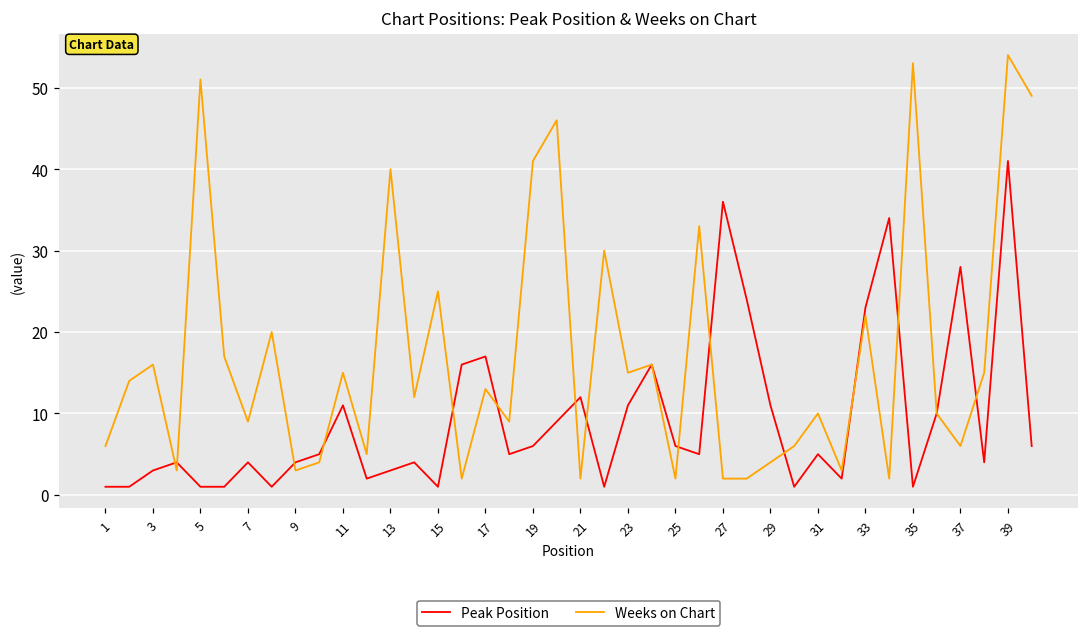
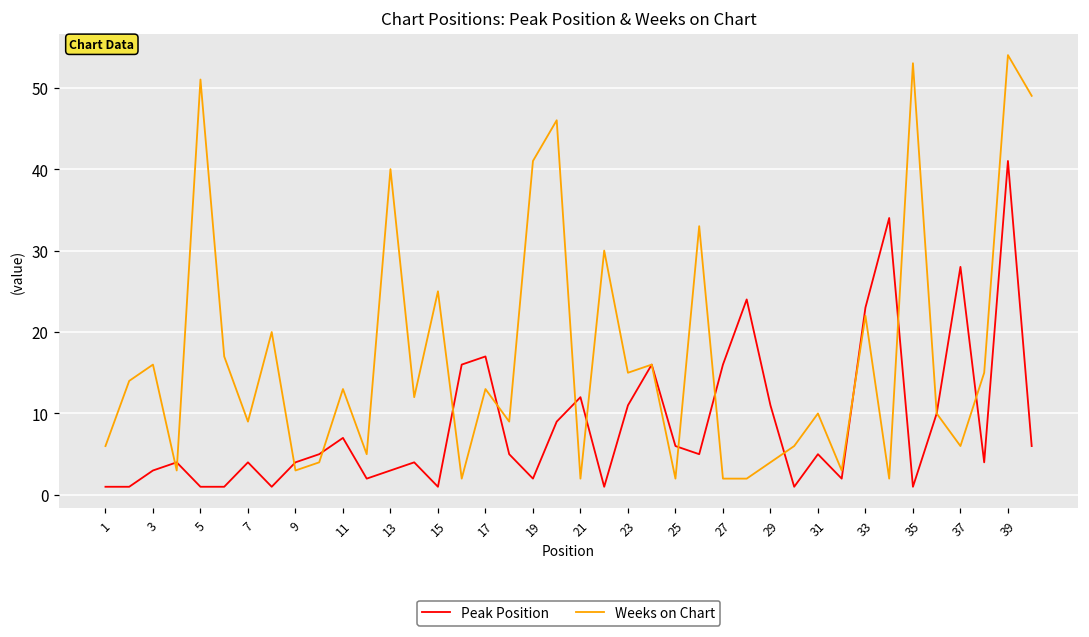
  {
    "Peak Position": {
      "1": 1,
      "3": 3,
      "5": 1,
      "7": 4,
      "9": 4,
-     "11": 11,
+     "11": 7,
      "13": 3,
      "15": 1,
      "17": 17,
-     "19": 6,
+     "19": 2,
      "21": 12,
      "23": 11,
      "25": 6,
-     "27": 36,
+     "27": 16,
      "29": 11,
      "31": 5,
      "33": 23,
      "35": 1,
      "37": 28,
      "39": 41
    },
    "Weeks on Chart": {
      "1": 6,
      "3": 16,
      "5": 51,
      "7": 9,
      "9": 3,
-     "11": 15,
+     "11": 13,
      "13": 40,
      "15": 25,
      "17": 13,
      "19": 41,
      "21": 2,
      "23": 15,
      "25": 2,
      "27": 2,
      "29": 4,
      "31": 10,
      "33": 22,
      "35": 53,
      "37": 6,
      "39": 54
    }
  }
